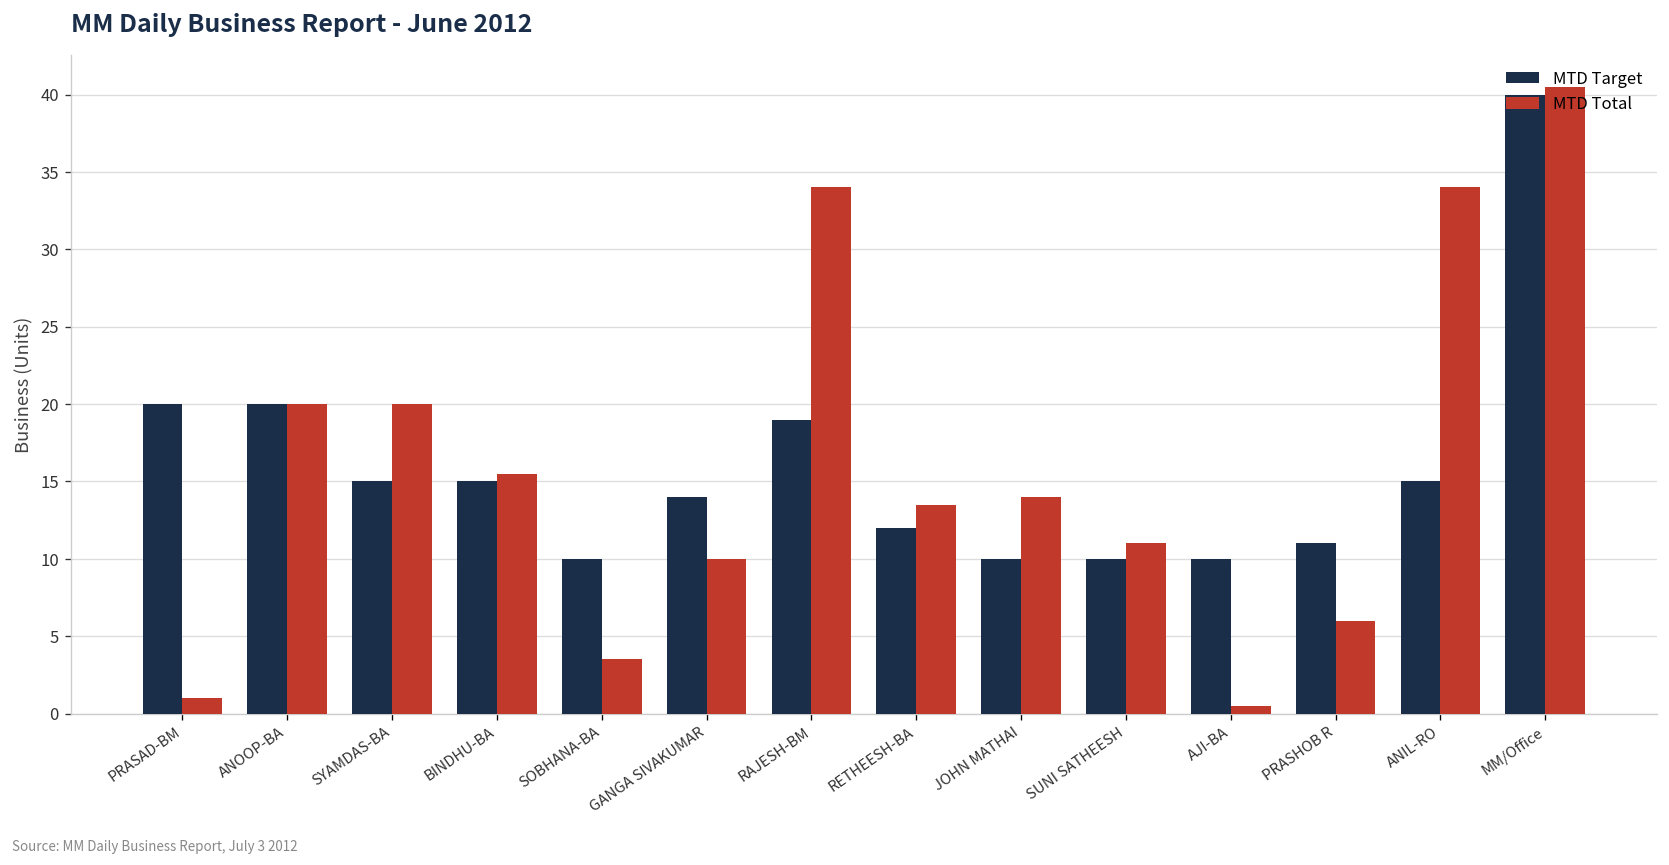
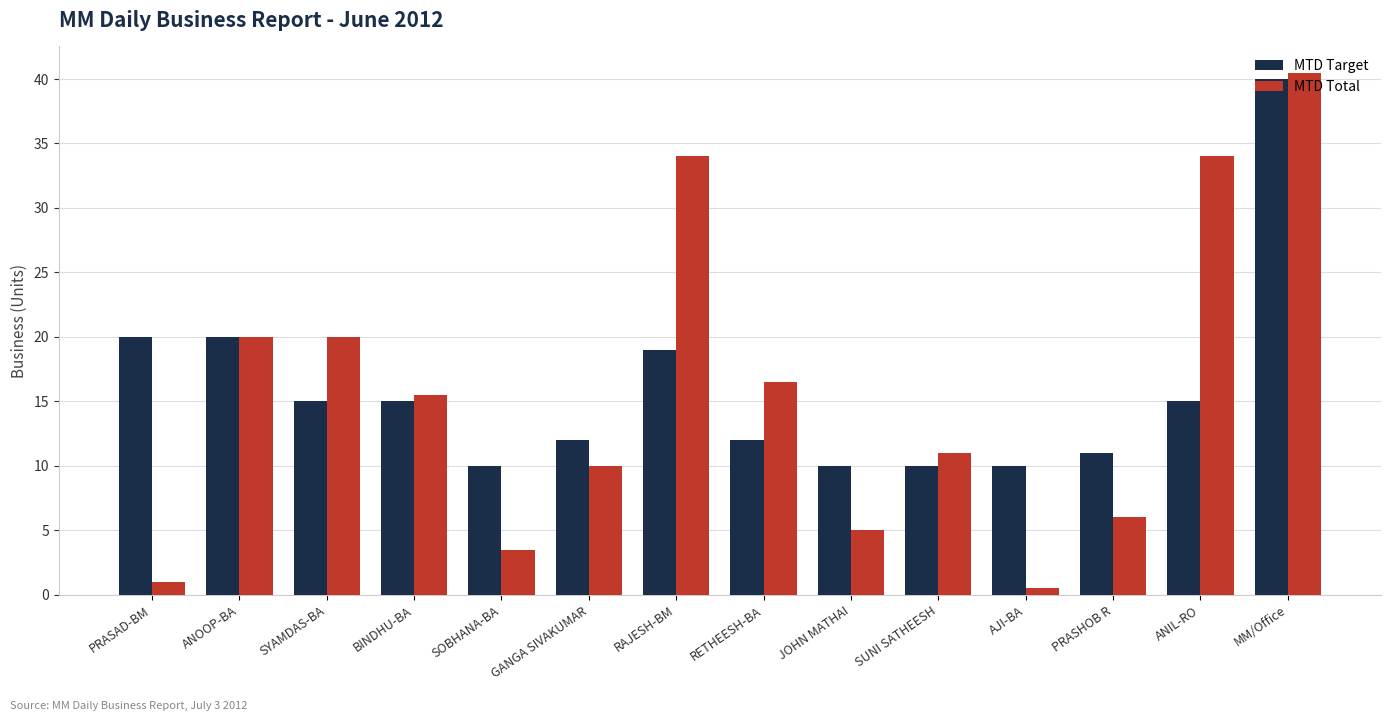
  {
    "MTD Target": {
      "PRASAD-BM": 20,
      "ANOOP-BA": 20,
      "SYAMDAS-BA": 15,
      "BINDHU-BA": 15,
      "SOBHANA-BA": 10,
-     "GANGA SIVAKUMAR": 14,
+     "GANGA SIVAKUMAR": 12,
      "RAJESH-BM": 19,
      "RETHEESH-BA": 12,
      "JOHN MATHAI": 10,
      "SUNI SATHEESH": 10,
      "AJI-BA": 10,
      "PRASHOB R": 11,
      "ANIL-RO": 15,
      "MM/Office": 40
    },
    "MTD Total": {
      "PRASAD-BM": 1.0,
      "ANOOP-BA": 20.0,
      "SYAMDAS-BA": 20.0,
      "BINDHU-BA": 15.5,
      "SOBHANA-BA": 3.5,
      "GANGA SIVAKUMAR": 10.0,
      "RAJESH-BM": 34.0,
-     "RETHEESH-BA": 13.5,
-     "JOHN MATHAI": 14,
+     "RETHEESH-BA": 16.5,
+     "JOHN MATHAI": 5,
      "SUNI SATHEESH": 11.0,
      "AJI-BA": 0.5,
      "PRASHOB R": 6.0,
      "ANIL-RO": 34.0,
      "MM/Office": 40.5
    }
  }
